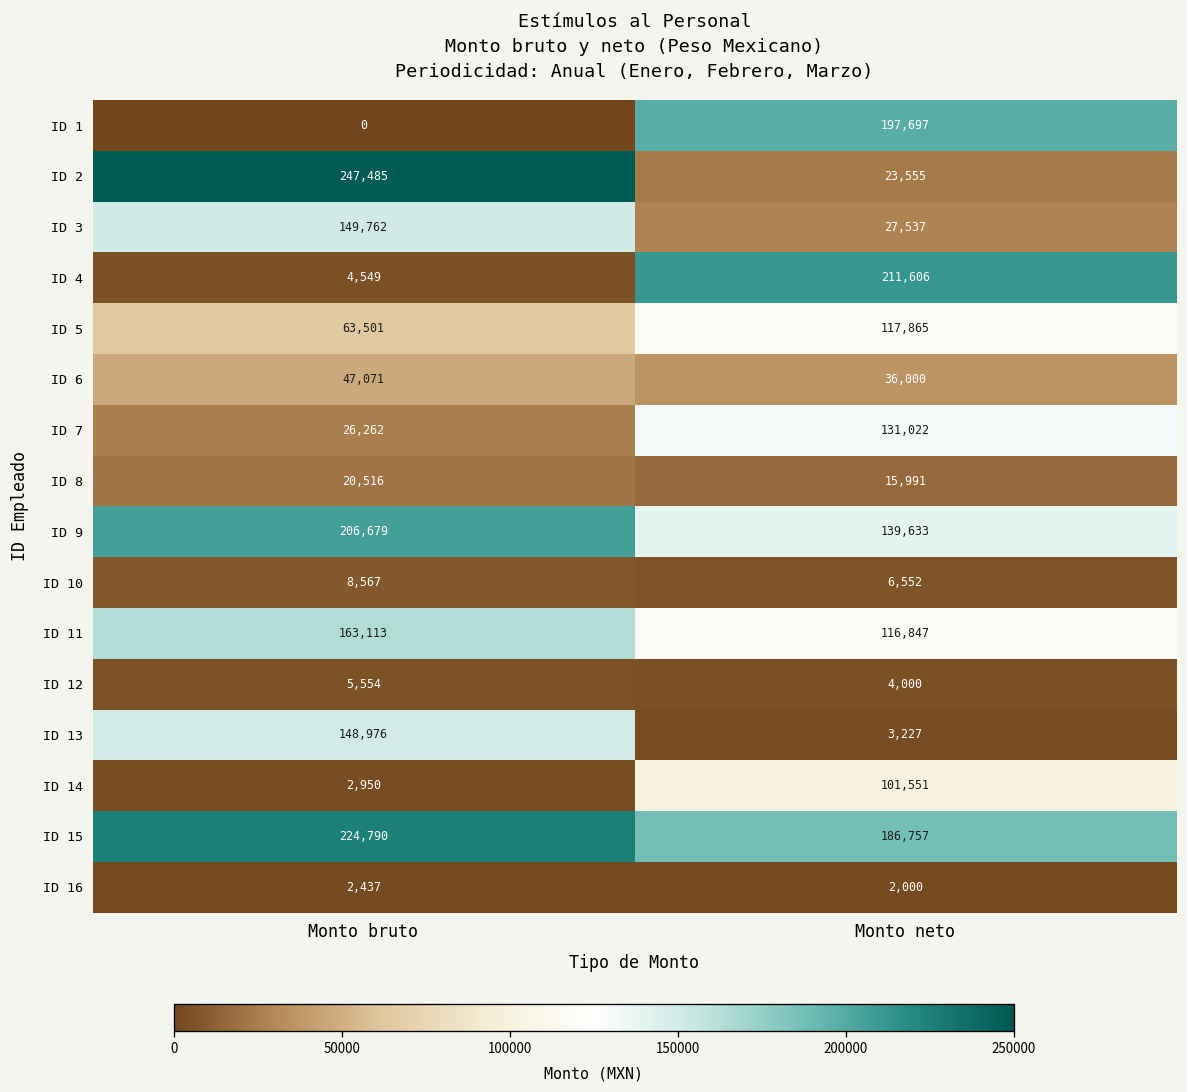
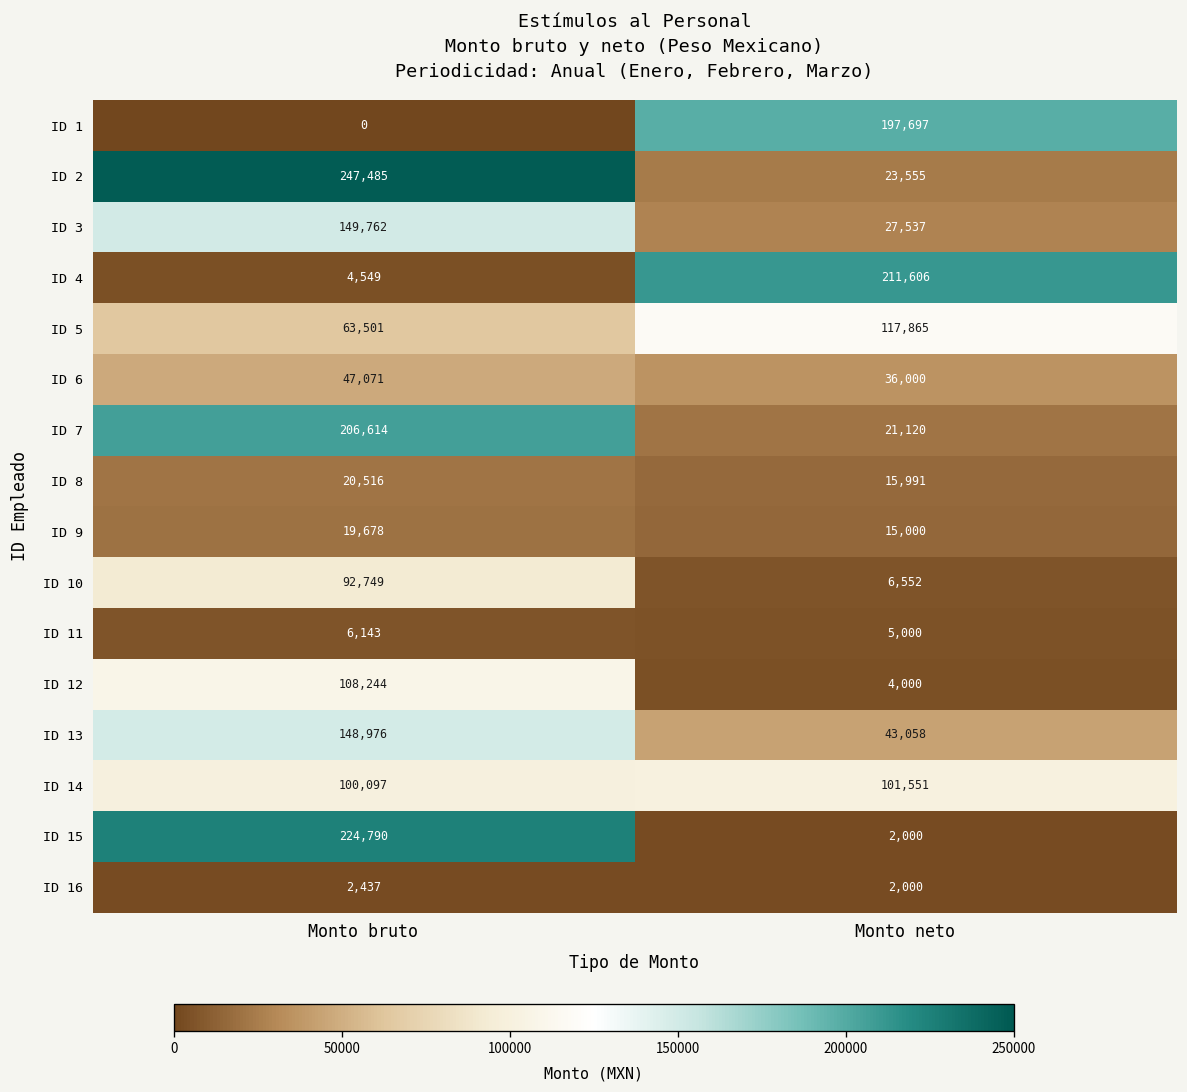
  {
    "ID 1": {
      "Monto bruto": "0",
      "Monto neto": "197,697"
    },
    "ID 2": {
      "Monto bruto": "247,485",
      "Monto neto": "23,555"
    },
    "ID 3": {
      "Monto bruto": "149,762",
      "Monto neto": "27,537"
    },
    "ID 4": {
      "Monto bruto": "4,549",
      "Monto neto": "211,606"
    },
    "ID 5": {
      "Monto bruto": "63,501",
      "Monto neto": "117,865"
    },
    "ID 6": {
      "Monto bruto": "47,071",
      "Monto neto": "36,000"
    },
    "ID 7": {
-     "Monto bruto": "26,262",
-     "Monto neto": "131,022"
+     "Monto bruto": "206,614",
+     "Monto neto": "21,120"
    },
    "ID 8": {
      "Monto bruto": "20,516",
      "Monto neto": "15,991"
    },
    "ID 9": {
-     "Monto bruto": "206,679",
-     "Monto neto": "139,633"
+     "Monto bruto": "19,678",
+     "Monto neto": "15,000"
    },
    "ID 10": {
-     "Monto bruto": "8,567",
+     "Monto bruto": "92,749",
      "Monto neto": "6,552"
    },
    "ID 11": {
-     "Monto bruto": "163,113",
-     "Monto neto": "116,847"
+     "Monto bruto": "6,143",
+     "Monto neto": "5,000"
    },
    "ID 12": {
-     "Monto bruto": "5,554",
+     "Monto bruto": "108,244",
      "Monto neto": "4,000"
    },
    "ID 13": {
      "Monto bruto": "148,976",
-     "Monto neto": "3,227"
+     "Monto neto": "43,058"
    },
    "ID 14": {
-     "Monto bruto": "2,950",
+     "Monto bruto": "100,097",
      "Monto neto": "101,551"
    },
    "ID 15": {
      "Monto bruto": "224,790",
-     "Monto neto": "186,757"
+     "Monto neto": "2,000"
    },
    "ID 16": {
      "Monto bruto": "2,437",
      "Monto neto": "2,000"
    }
  }
